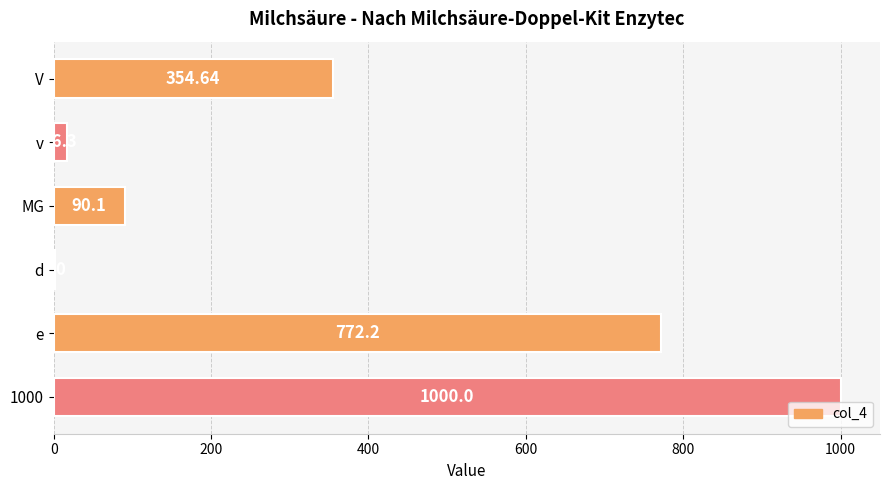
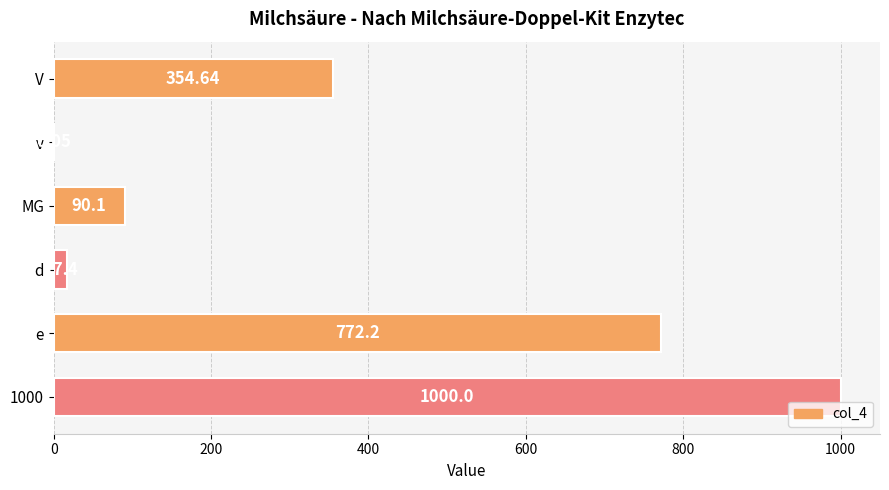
  {
-   "v": 20,
-   "d": 0
+   "v": 0,
+   "d": 20
  }
